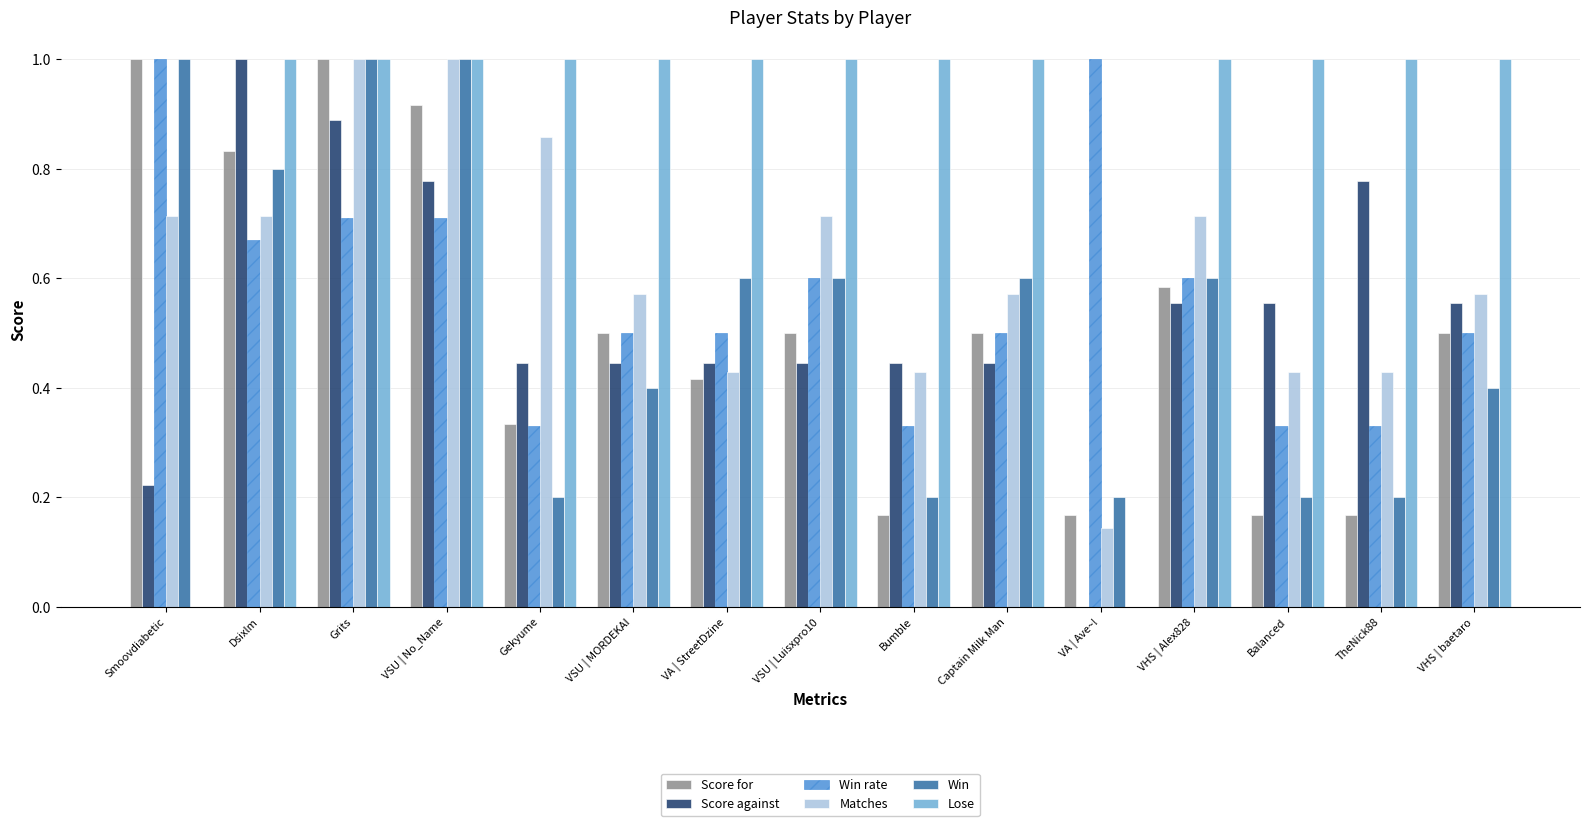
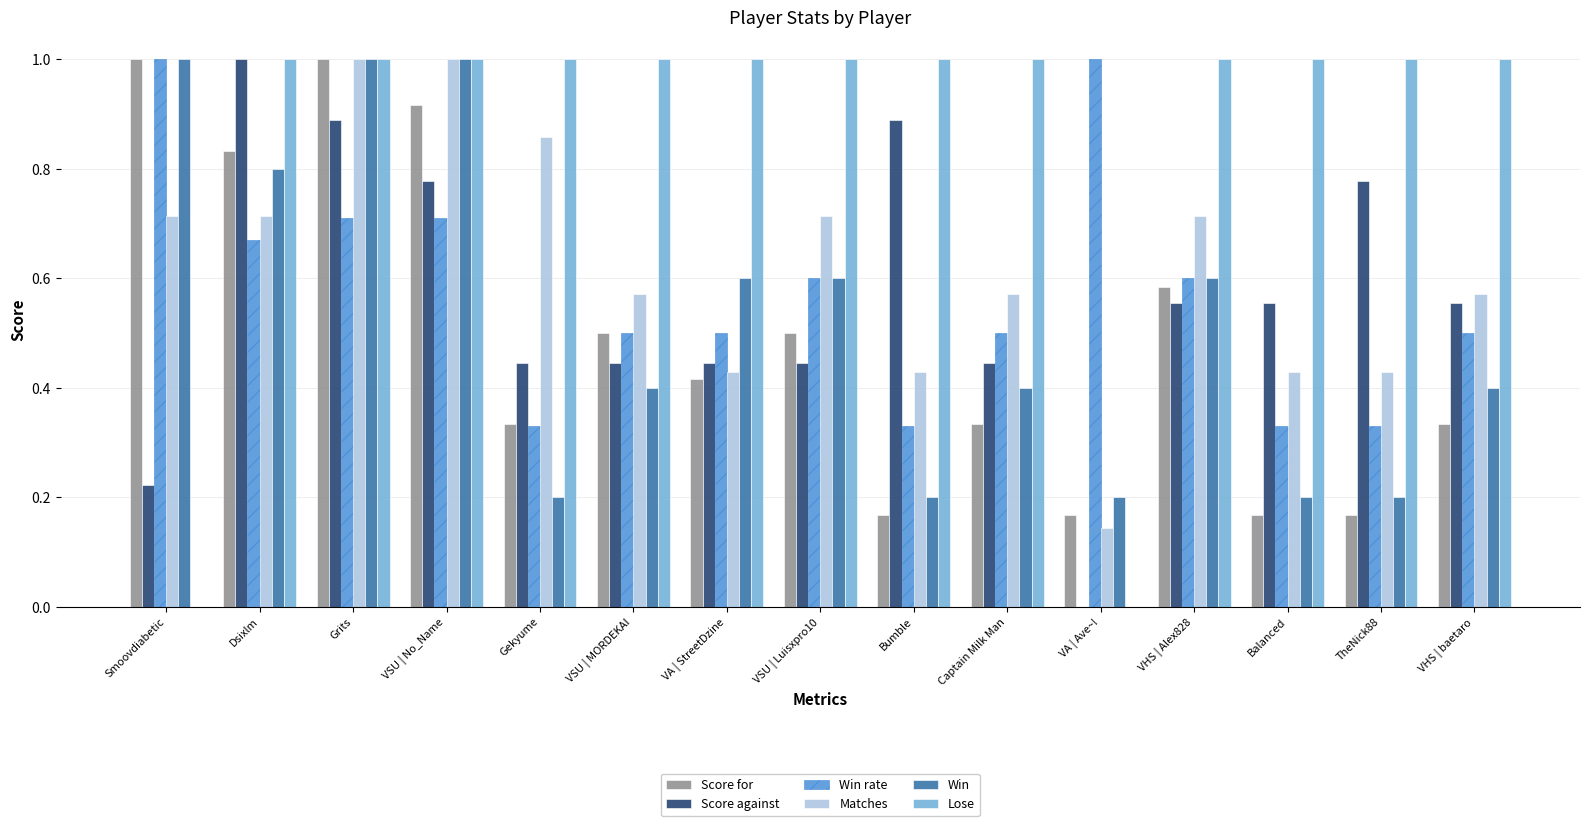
  {
    "Score for": {
      "Smoovdiabetic": 1.00,
      "Dsixlm": 0.83,
      "Grits": 1.00,
      "VSU | No_Name": 0.92,
      "Gekyume": 0.33,
      "VSU | MORDEKAI": 0.50,
      "VA | StreetDzine": 0.42,
      "VSU | Luisxpro10": 0.50,
      "Bumble": 0.17,
-     "Captain Milk Man": 0.50,
+     "Captain Milk Man": 0.33,
      "VA | Ave~!": 0.17,
      "VHS | Alex828": 0.58,
      "Balanced": 0.17,
      "TheNick88": 0.17,
-     "VHS | baetaro": 0.50
+     "VHS | baetaro": 0.33
    },
    "Score against": {
      "Smoovdiabetic": 0.22,
      "Dsixlm": 1.00,
      "Grits": 0.89,
      "VSU | No_Name": 0.78,
      "Gekyume": 0.44,
      "VSU | MORDEKAI": 0.44,
      "VA | StreetDzine": 0.44,
      "VSU | Luisxpro10": 0.44,
-     "Bumble": 0.44,
+     "Bumble": 0.89,
      "Captain Milk Man": 0.44,
      "VA | Ave~!": 0.00,
      "VHS | Alex828": 0.56,
      "Balanced": 0.56,
      "TheNick88": 0.78,
      "VHS | baetaro": 0.56
    },
    "Matches": {
      "Smoovdiabetic": 0.71,
      "Dsixlm": 0.71,
      "Grits": 1.00,
      "VSU | No_Name": 1.00,
      "Gekyume": 0.86,
      "VSU | MORDEKAI": 0.57,
      "VA | StreetDzine": 0.43,
      "VSU | Luisxpro10": 0.71,
      "Bumble": 0.43,
      "Captain Milk Man": 0.57,
      "VA | Ave~!": 0.14,
      "VHS | Alex828": 0.71,
      "Balanced": 0.43,
      "TheNick88": 0.43,
      "VHS | baetaro": 0.57
    },
    "Win": {
      "Smoovdiabetic": 1.00,
      "Dsixlm": 0.80,
      "Grits": 1.00,
      "VSU | No_Name": 1.00,
      "Gekyume": 0.20,
      "VSU | MORDEKAI": 0.40,
      "VA | StreetDzine": 0.60,
      "VSU | Luisxpro10": 0.60,
      "Bumble": 0.20,
-     "Captain Milk Man": 0.60,
+     "Captain Milk Man": 0.40,
      "VA | Ave~!": 0.20,
      "VHS | Alex828": 0.60,
      "Balanced": 0.20,
      "TheNick88": 0.20,
      "VHS | baetaro": 0.40
    }
  }
